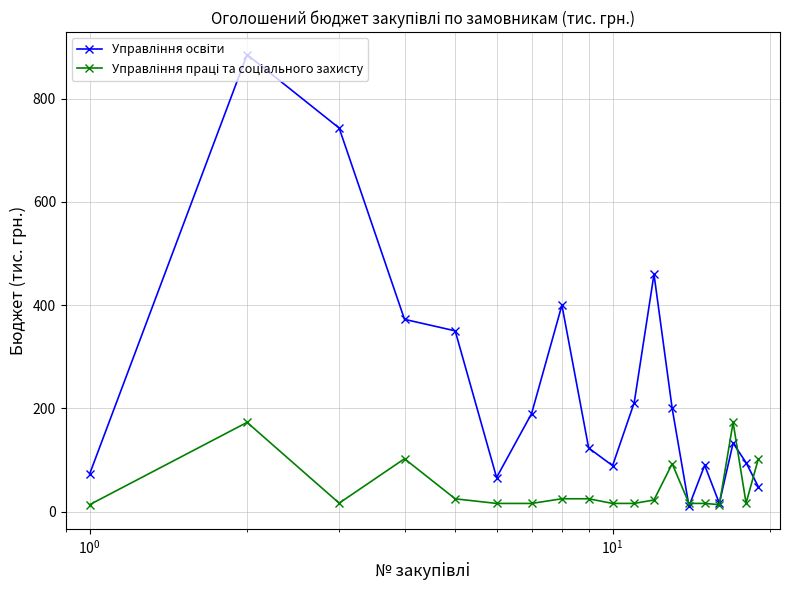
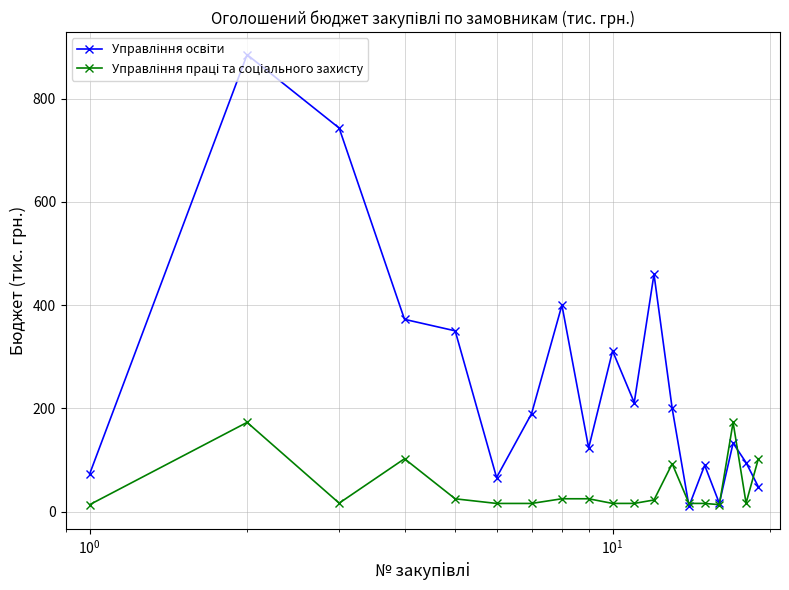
  {
    "Управління освіти": {
      "10^0": 70,
-     "10^1": 90
+     "10^1": 310
    },
    "Управління праці та соціального захисту": {
      "10^0": 10,
      "10^1": 20
    }
  }
